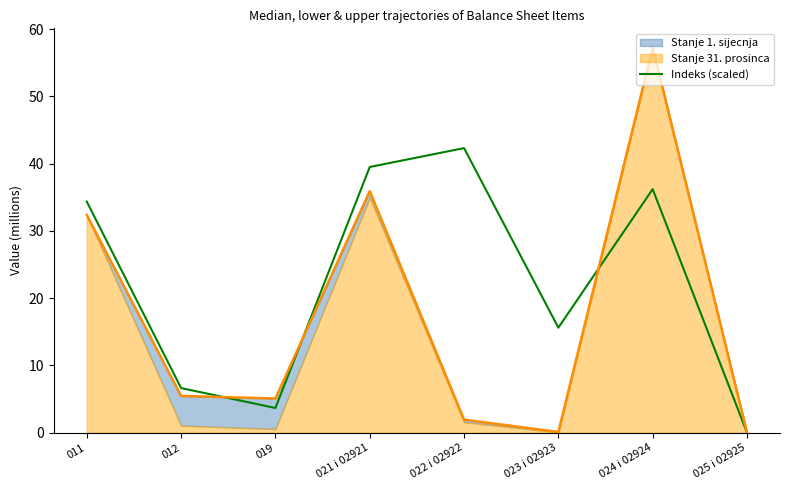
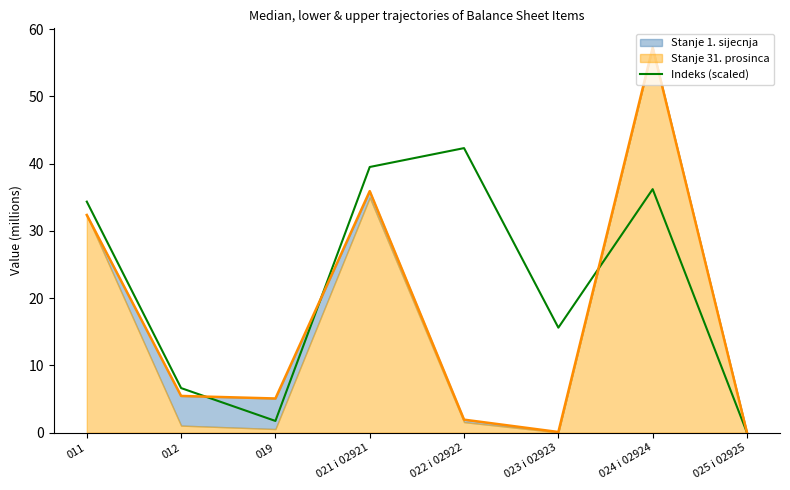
  {
    "Indeks (scaled)": {
      "011": 34,
      "012": 7,
-     "019": 4,
+     "019": 2,
      "021 i 02921": 40,
      "022 i 02922": 42,
      "023 i 02923": 16,
      "024 i 02924": 36
    },
    "Stanje 1. sijecnja": {
      "012": 5,
      "019": 5,
      "021 i 02921": 36
    },
    "Stanje 31. prosinca": {
      "012": 1,
      "019": 1,
      "021 i 02921": 35
    }
  }
